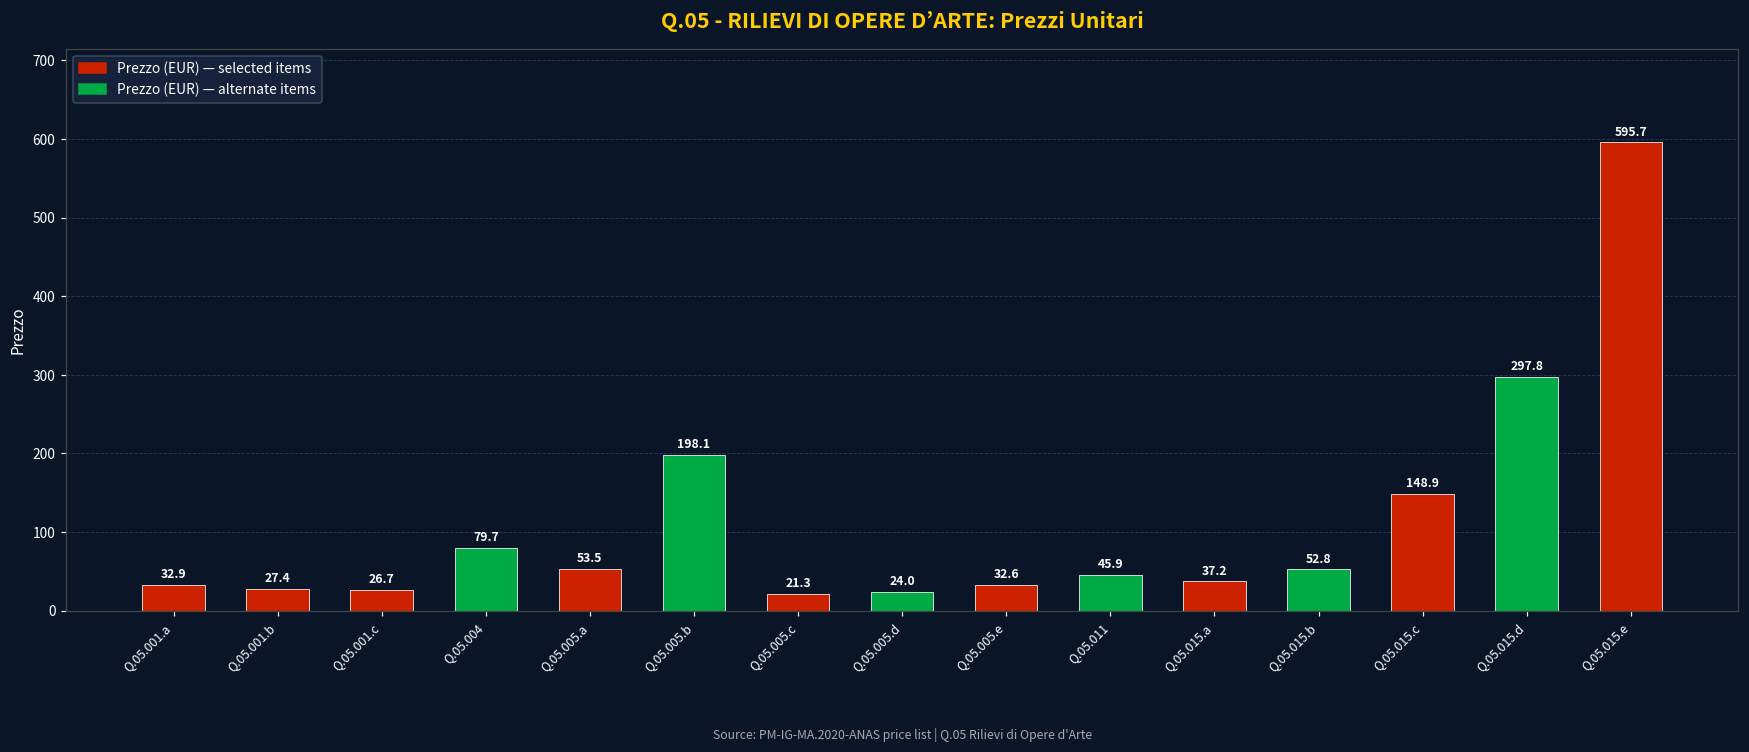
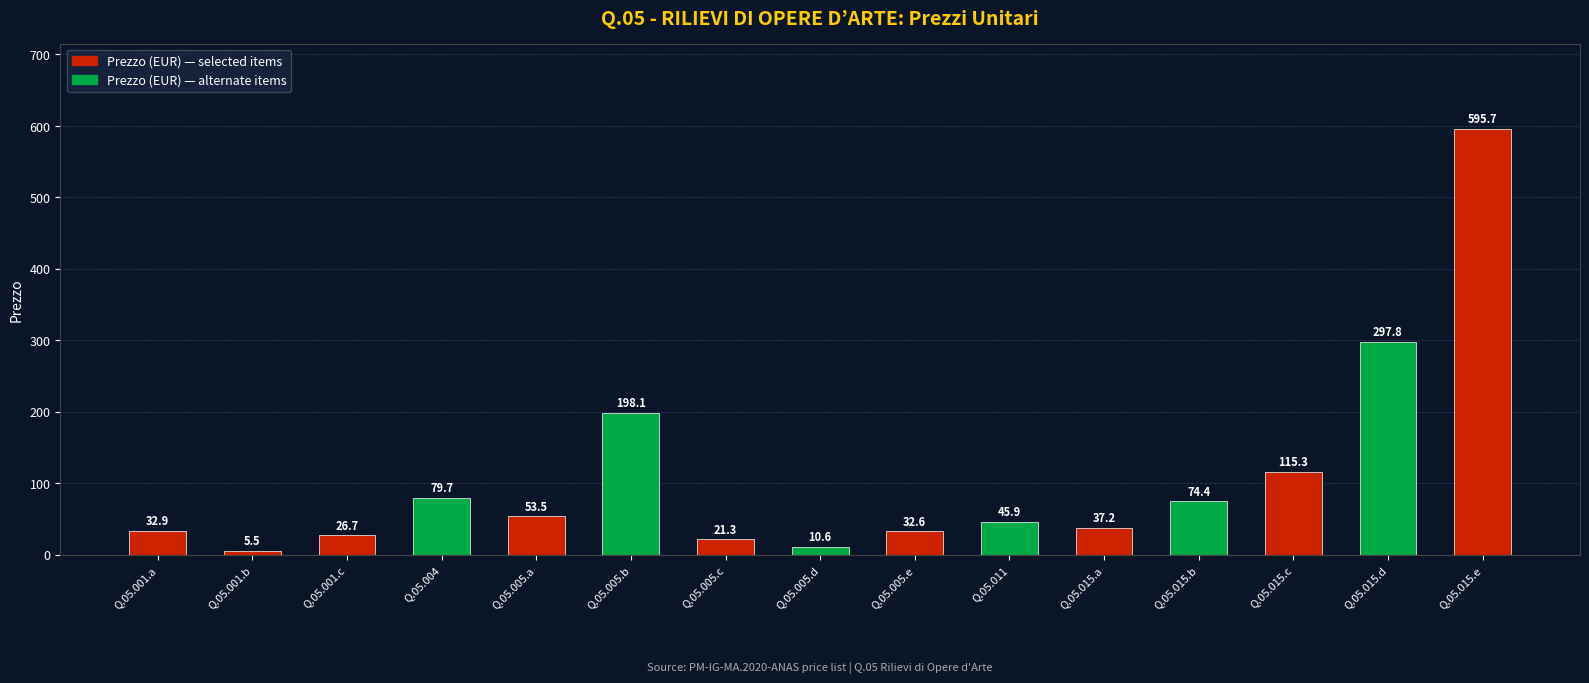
  {
    "Q.05.001.a": 32.9,
-   "Q.05.001.b": 27.4,
+   "Q.05.001.b": 5.5,
    "Q.05.001.c": 26.7,
    "Q.05.004": 79.7,
    "Q.05.005.a": 53.5,
    "Q.05.005.b": 198.1,
    "Q.05.005.c": 21.3,
-   "Q.05.005.d": 24.0,
+   "Q.05.005.d": 10.6,
    "Q.05.005.e": 32.6,
    "Q.05.011": 45.9,
    "Q.05.015.a": 37.2,
-   "Q.05.015.b": 52.8,
-   "Q.05.015.c": 148.9,
+   "Q.05.015.b": 74.4,
+   "Q.05.015.c": 115.3,
    "Q.05.015.d": 297.8,
    "Q.05.015.e": 595.7
  }
